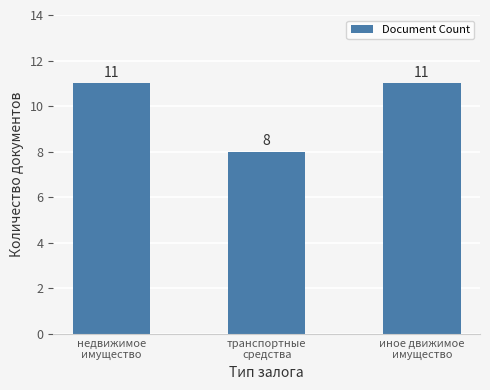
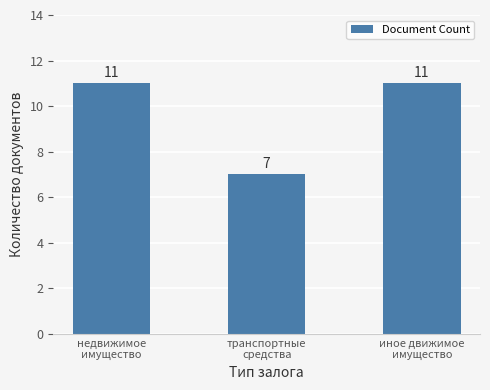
  {
    "недвижимое имущество": 11,
-   "транспортные средства": 8,
+   "транспортные средства": 7,
    "иное движимое имущество": 11
  }
